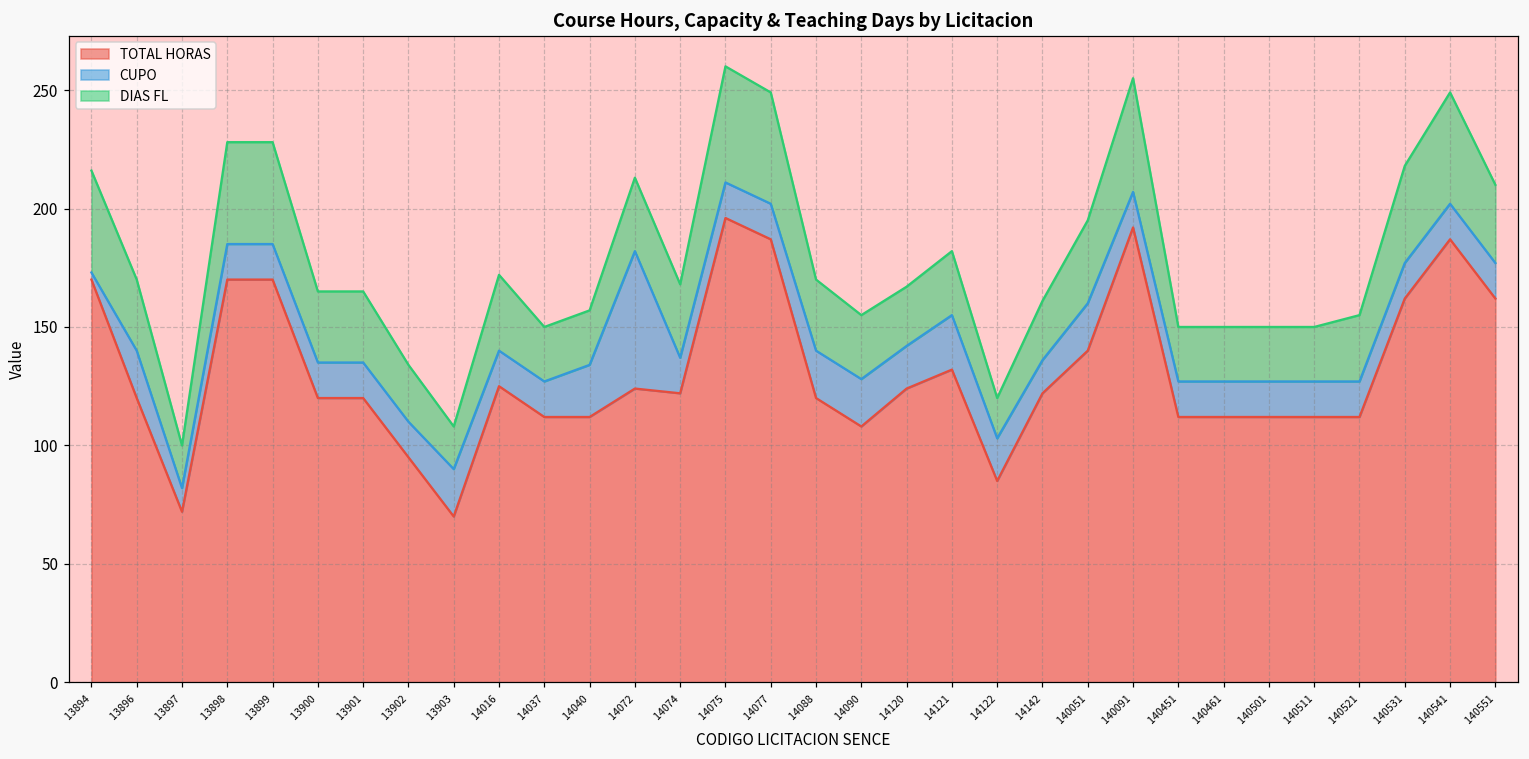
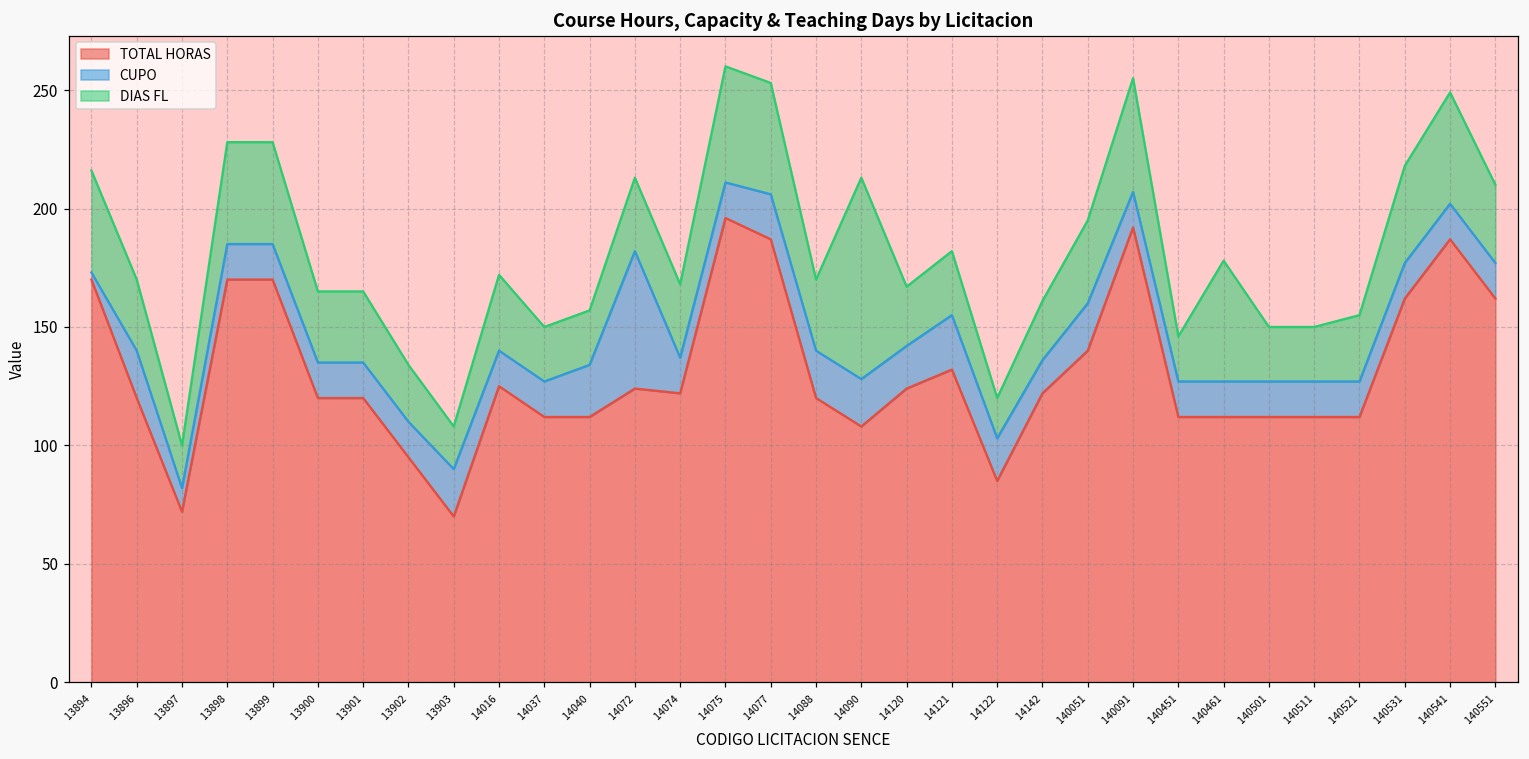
  {
    "TOTAL HORAS": {
      "13894": 170,
      "13896": 120,
      "13897": 72,
      "13898": 170,
      "13899": 170,
      "13900": 120,
      "13901": 120,
      "13902": 95,
      "13903": 70,
      "14016": 125,
      "14037": 112,
      "14040": 112,
      "14072": 124,
      "14074": 122,
      "14075": 196,
      "14077": 187,
      "14088": 120,
      "14090": 108,
      "14120": 124,
      "14121": 132,
      "14122": 85,
      "14142": 122,
      "140051": 140,
      "140091": 192,
      "140451": 112,
      "140461": 112,
      "140501": 112,
      "140511": 112,
      "140521": 112,
      "140531": 162,
      "140541": 187,
      "140551": 162
    },
    "CUPO": {
      "13894": 3,
      "13896": 20,
      "13897": 10,
      "13898": 15,
      "13899": 15,
      "13900": 15,
      "13901": 15,
      "13902": 15,
      "13903": 20,
      "14016": 15,
      "14037": 15,
      "14040": 22,
      "14072": 58,
      "14074": 15,
      "14075": 15,
-     "14077": 15,
+     "14077": 19,
      "14088": 20,
      "14090": 20,
      "14120": 18,
      "14121": 23,
      "14122": 18,
      "14142": 14,
      "140051": 20,
      "140091": 15,
      "140451": 15,
      "140461": 15,
      "140501": 15,
      "140511": 15,
      "140521": 15,
      "140531": 15,
      "140541": 15,
      "140551": 15
    },
    "DIAS FL": {
      "13894": 43,
      "13896": 30,
      "13897": 18,
      "13898": 43,
      "13899": 43,
      "13900": 30,
      "13901": 30,
      "13902": 24,
      "13903": 18,
      "14016": 32,
      "14037": 23,
      "14040": 23,
      "14072": 31,
      "14074": 31,
      "14075": 49,
      "14077": 47,
      "14088": 30,
-     "14090": 27,
+     "14090": 85,
      "14120": 25,
      "14121": 27,
      "14122": 17,
      "14142": 25,
      "140051": 35,
      "140091": 48,
-     "140451": 23,
-     "140461": 23,
+     "140451": 19,
+     "140461": 51,
      "140501": 23,
      "140511": 23,
      "140521": 28,
      "140531": 41,
      "140541": 47,
      "140551": 33
    }
  }
